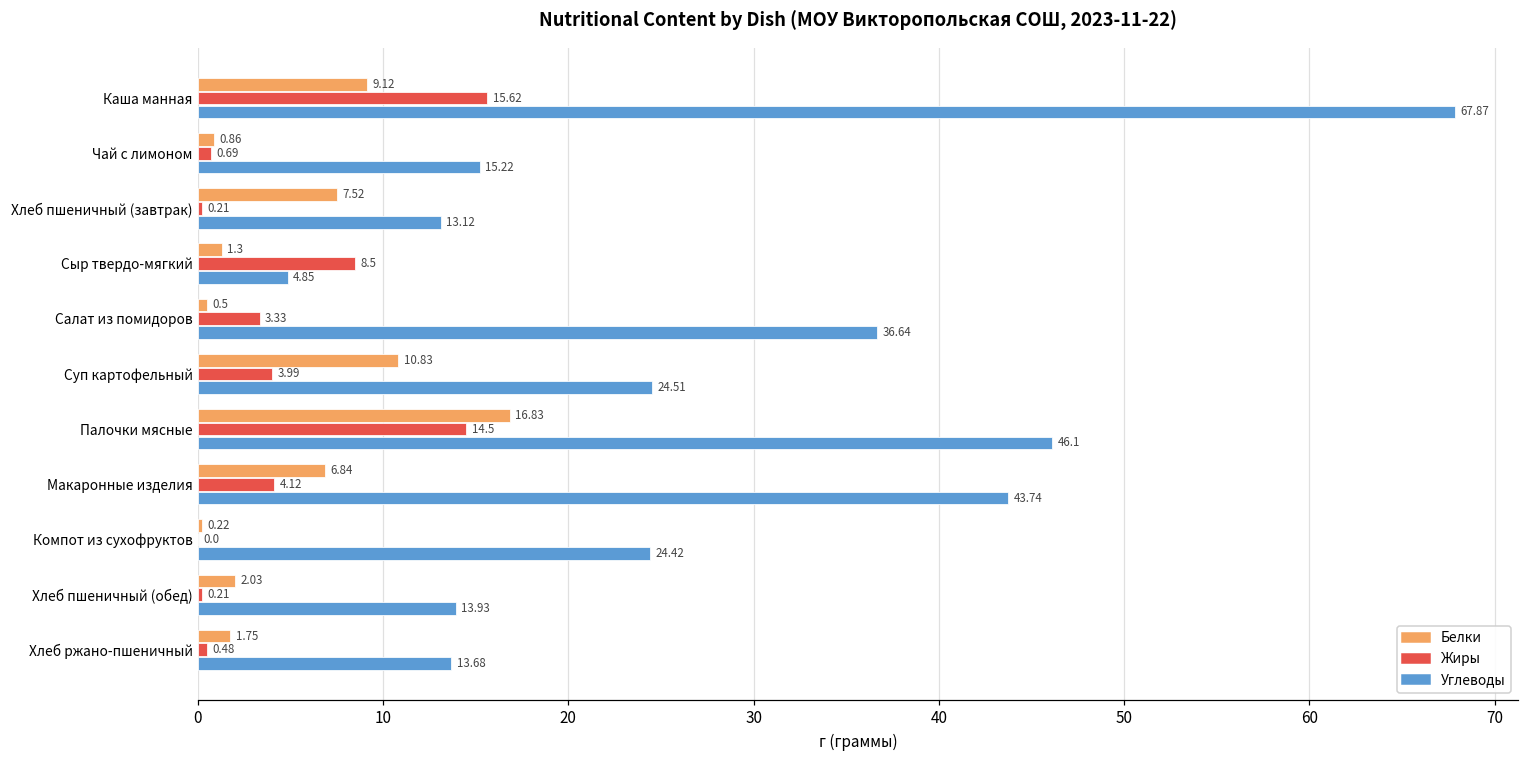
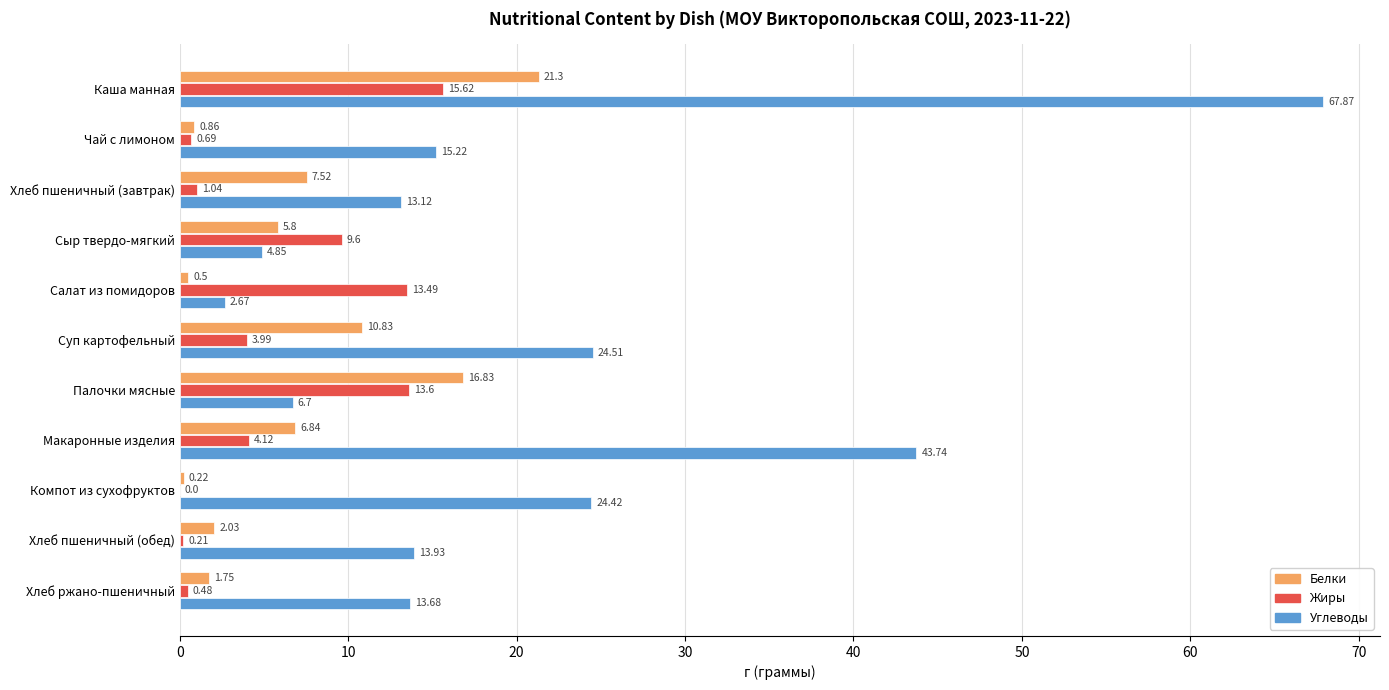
  {
    "Белки": {
-     "Каша манная": 9.12,
+     "Каша манная": 21.3,
      "Чай с лимоном": 0.86,
      "Хлеб пшеничный (завтрак)": 7.52,
-     "Сыр твердо-мягкий": 1.3,
+     "Сыр твердо-мягкий": 5.8,
      "Салат из помидоров": 0.5,
      "Суп картофельный": 10.83,
      "Палочки мясные": 16.83,
      "Макаронные изделия": 6.84,
      "Компот из сухофруктов": 0.22,
      "Хлеб пшеничный (обед)": 2.03,
      "Хлеб ржано-пшеничный": 1.75
    },
    "Жиры": {
      "Каша манная": 15.62,
      "Чай с лимоном": 0.69,
-     "Хлеб пшеничный (завтрак)": 0.21,
-     "Сыр твердо-мягкий": 8.5,
-     "Салат из помидоров": 3.33,
+     "Хлеб пшеничный (завтрак)": 1.04,
+     "Сыр твердо-мягкий": 9.6,
+     "Салат из помидоров": 13.49,
      "Суп картофельный": 3.99,
-     "Палочки мясные": 14.5,
+     "Палочки мясные": 13.6,
      "Макаронные изделия": 4.12,
      "Компот из сухофруктов": 0.0,
      "Хлеб пшеничный (обед)": 0.21,
      "Хлеб ржано-пшеничный": 0.48
    },
    "Углеводы": {
      "Каша манная": 67.87,
      "Чай с лимоном": 15.22,
      "Хлеб пшеничный (завтрак)": 13.12,
      "Сыр твердо-мягкий": 4.85,
-     "Салат из помидоров": 36.64,
+     "Салат из помидоров": 2.67,
      "Суп картофельный": 24.51,
-     "Палочки мясные": 46.1,
+     "Палочки мясные": 6.7,
      "Макаронные изделия": 43.74,
      "Компот из сухофруктов": 24.42,
      "Хлеб пшеничный (обед)": 13.93,
      "Хлеб ржано-пшеничный": 13.68
    }
  }
